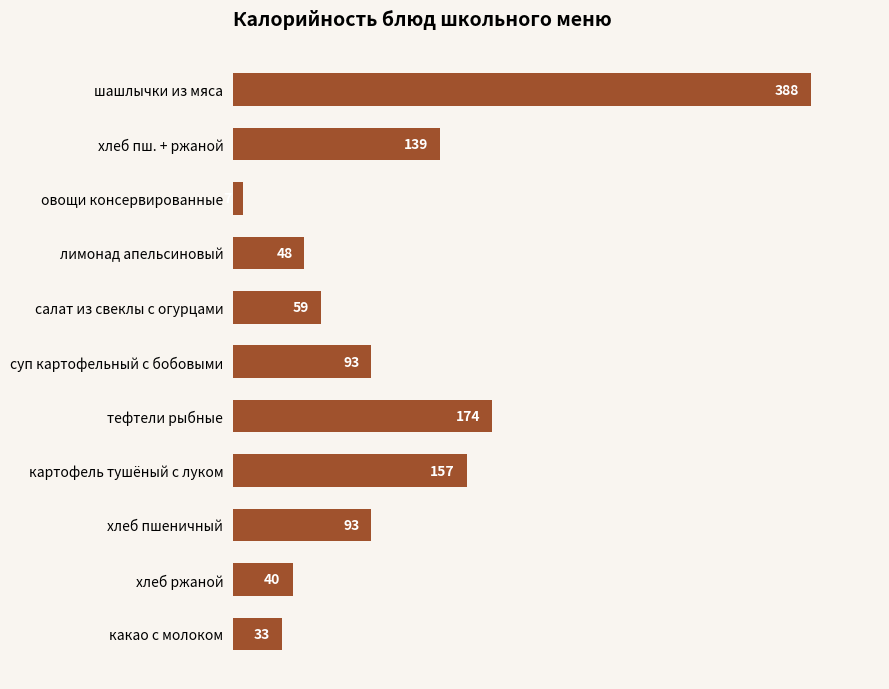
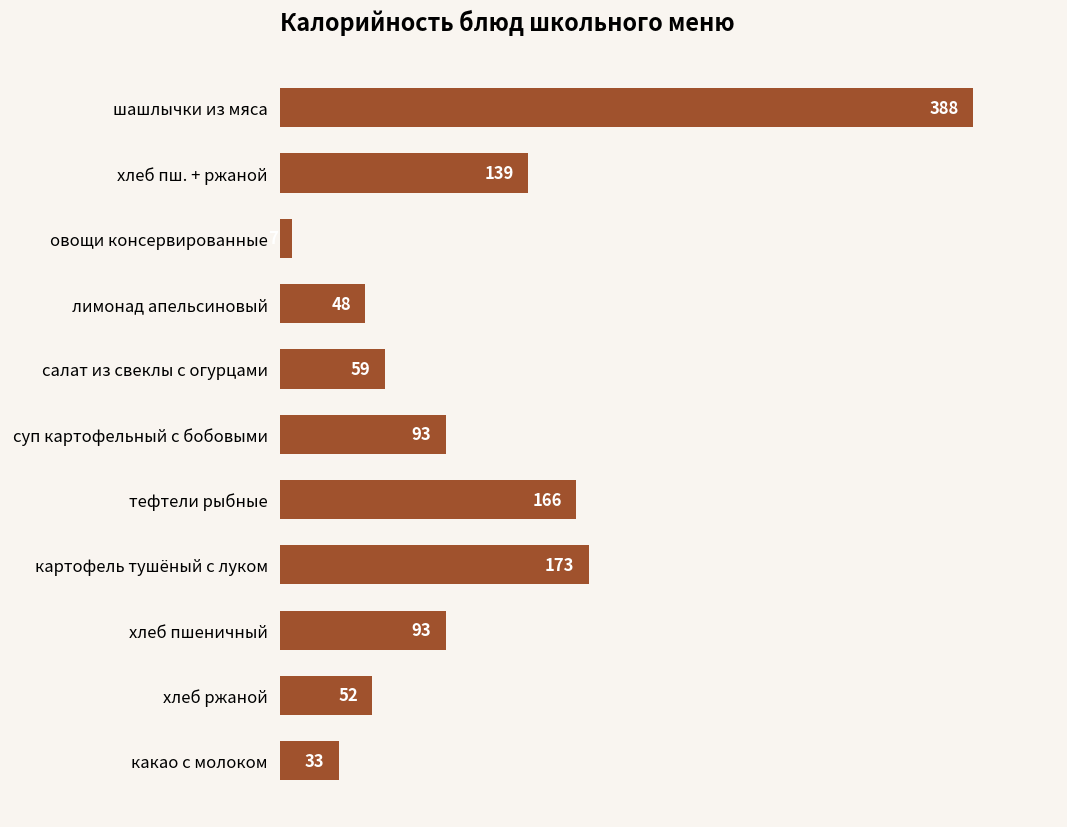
  {
    "шашлычки из мяса": 388,
    "хлеб пш. + ржаной": 139,
    "лимонад апельсиновый": 48,
    "салат из свеклы с огурцами": 59,
    "суп картофельный с бобовыми": 93,
-   "тефтели рыбные": 174,
-   "картофель тушёный с луком": 157,
+   "тефтели рыбные": 166,
+   "картофель тушёный с луком": 173,
    "хлеб пшеничный": 93,
-   "хлеб ржаной": 40,
+   "хлеб ржаной": 52,
    "какао с молоком": 33
  }
